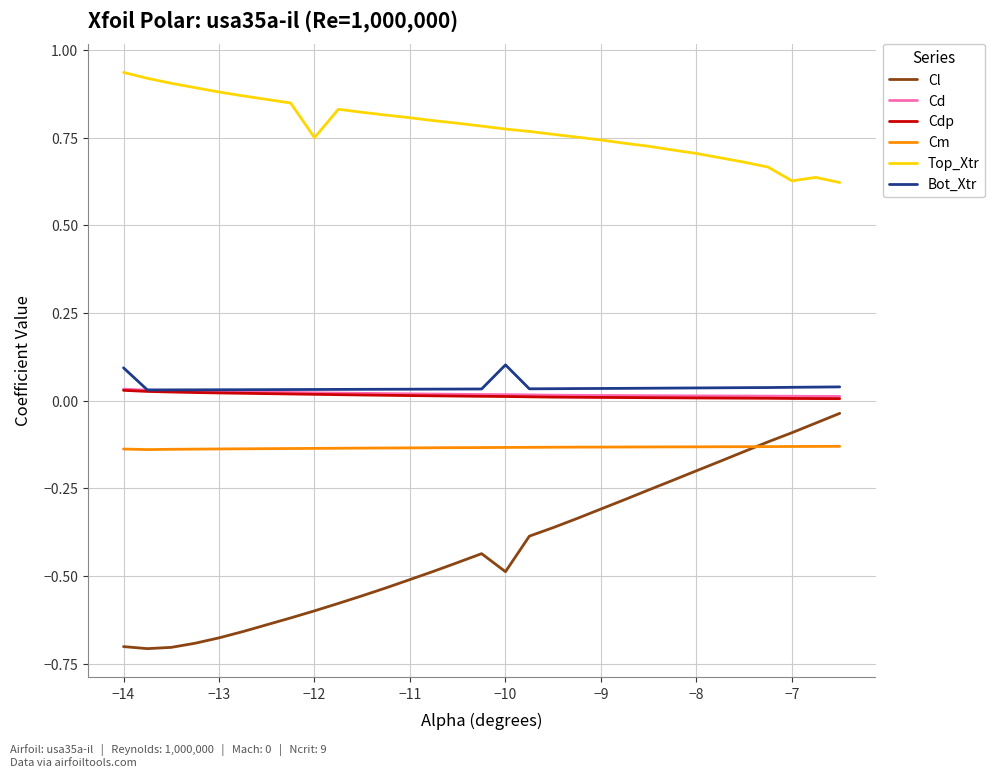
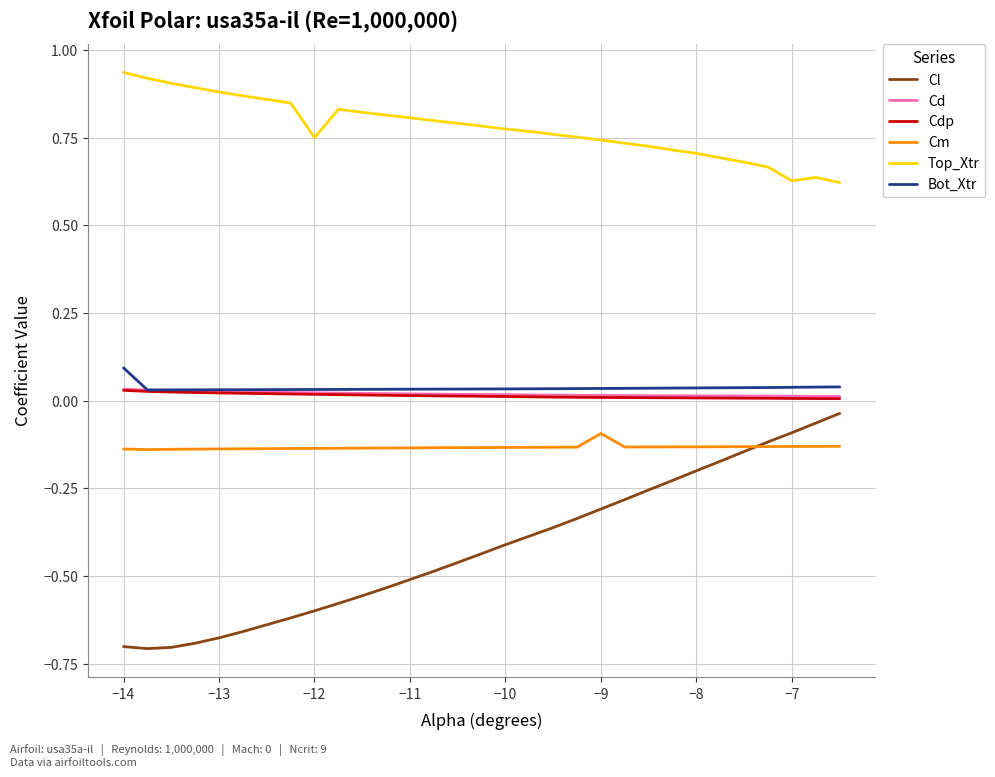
  {
    "Cl": {
      "−14": -0.70,
      "−13": -0.68,
      "−12": -0.60,
      "−11": -0.51,
-     "−10": -0.49,
+     "−10": -0.41,
      "−9": -0.31,
      "−8": -0.20,
      "−7": -0.09
    },
    "Cm": {
      "−14": -0.14,
      "−13": -0.14,
      "−12": -0.14,
      "−11": -0.13,
      "−10": -0.13,
-     "−9": -0.13,
+     "−9": -0.09,
      "−8": -0.13,
      "−7": -0.13
    },
    "Top_Xtr": {
      "−14": 0.94,
      "−13": 0.88,
      "−12": 0.75,
      "−11": 0.81,
      "−10": 0.77,
      "−9": 0.74,
      "−8": 0.70,
      "−7": 0.63
    },
    "Bot_Xtr": {
      "−14": 0.09,
      "−12": 0.03,
      "−11": 0.03,
-     "−10": 0.10,
+     "−10": 0.03,
      "−9": 0.03,
      "−8": 0.04,
      "−7": 0.04
    }
  }
